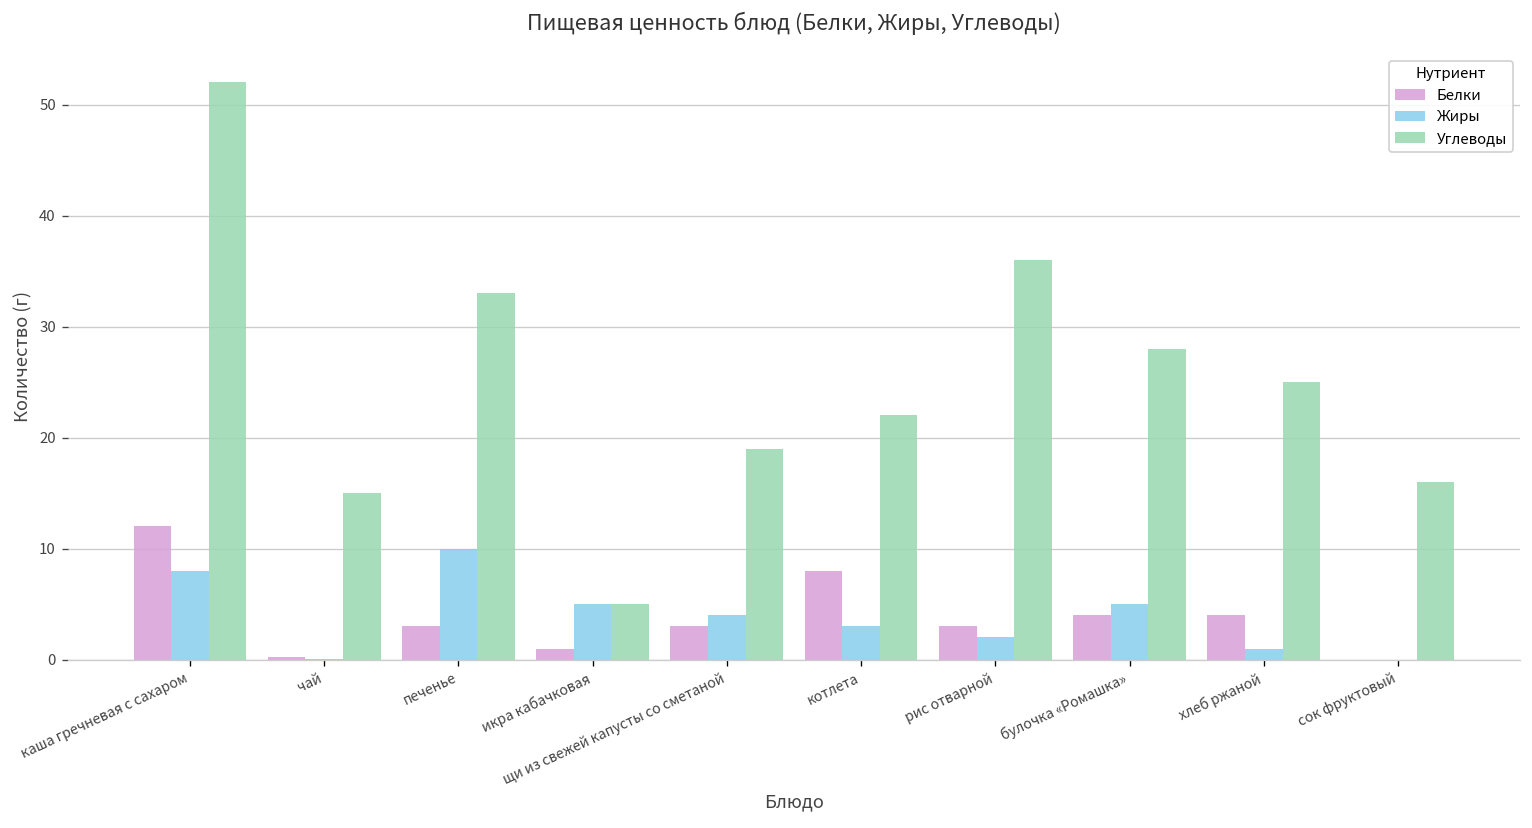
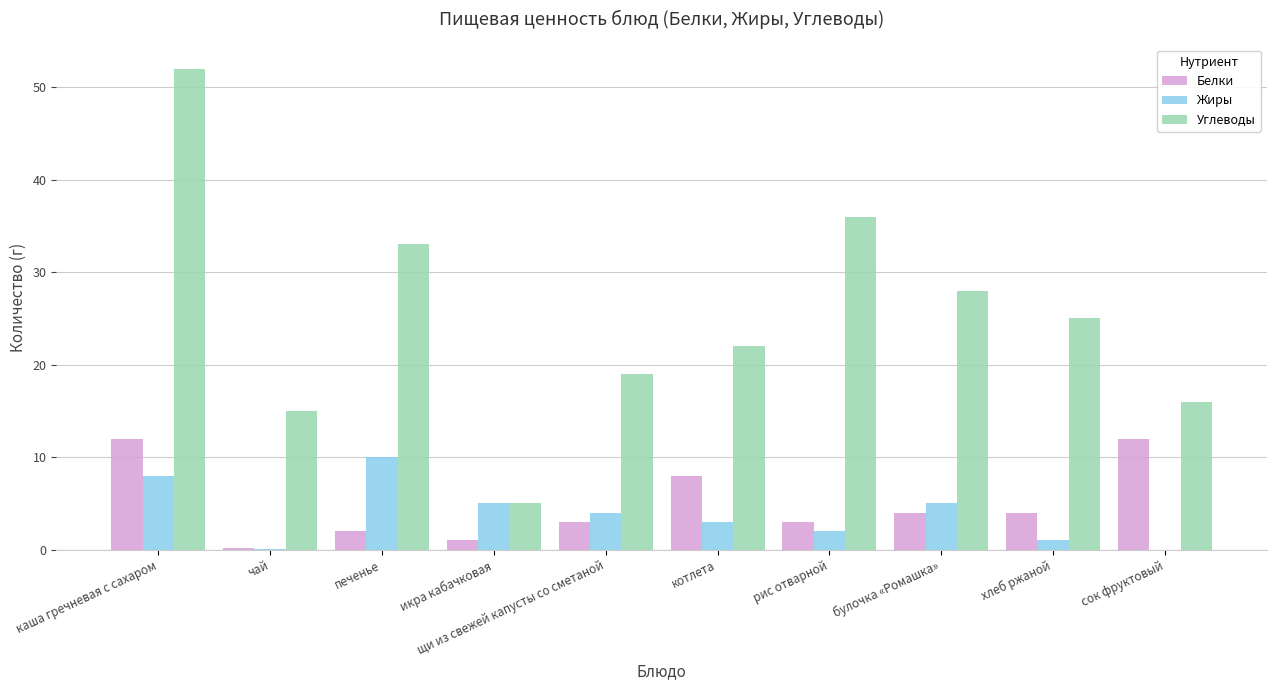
  {
    "Белки": {
      "каша гречневая с сахаром": 12,
-     "печенье": 3,
+     "печенье": 2,
      "икра кабачковая": 1,
      "щи из свежей капусты со сметаной": 3,
      "котлета": 8,
      "рис отварной": 3,
      "булочка «Ромашка»": 4,
      "хлеб ржаной": 4,
-     "сок фруктовый": 0
+     "сок фруктовый": 12
    },
    "Жиры": {
      "каша гречневая с сахаром": 8,
      "печенье": 10,
      "икра кабачковая": 5,
      "щи из свежей капусты со сметаной": 4,
      "котлета": 3,
      "рис отварной": 2,
      "булочка «Ромашка»": 5,
      "хлеб ржаной": 1,
      "сок фруктовый": 0
    },
    "Углеводы": {
      "каша гречневая с сахаром": 52,
      "чай": 15,
      "печенье": 33,
      "икра кабачковая": 5,
      "щи из свежей капусты со сметаной": 19,
      "котлета": 22,
      "рис отварной": 36,
      "булочка «Ромашка»": 28,
      "хлеб ржаной": 25,
      "сок фруктовый": 16
    }
  }
